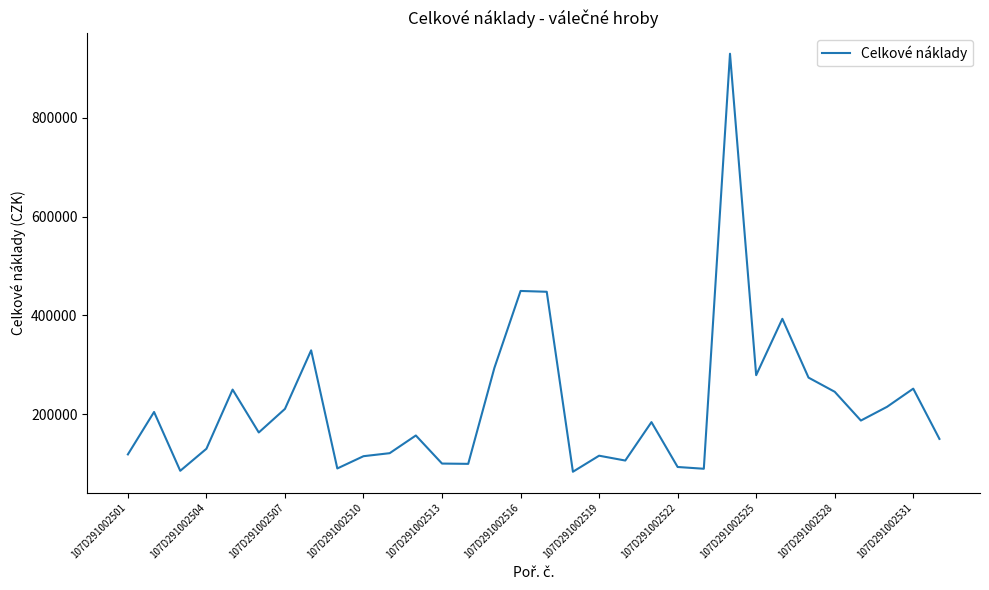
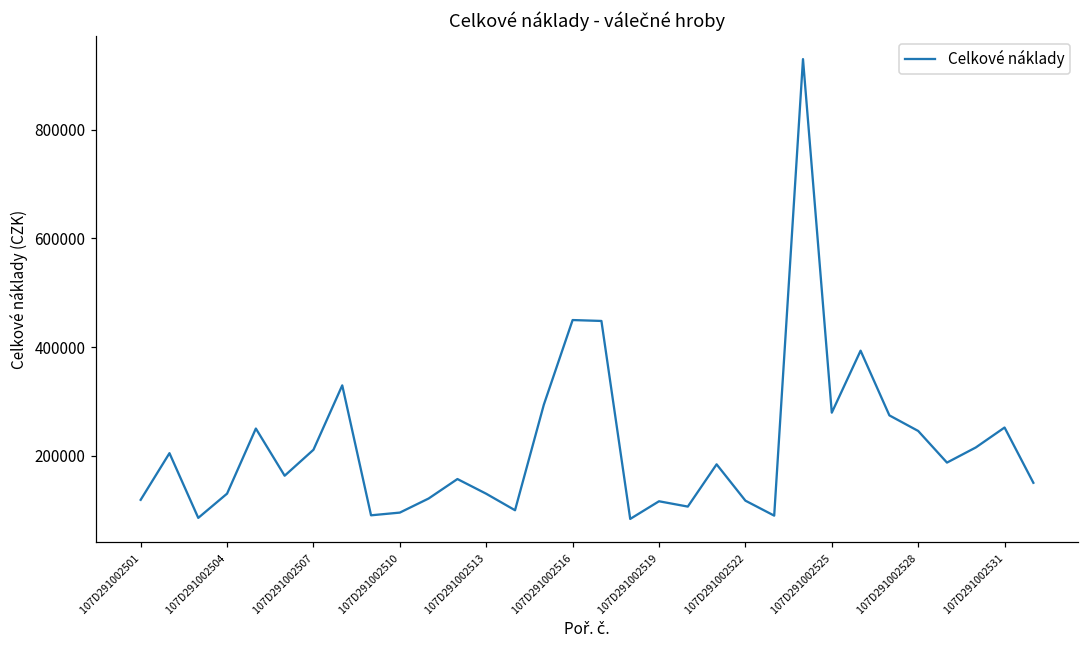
  {
    "107D291002501": 120000,
    "107D291002504": 130000,
    "107D291002507": 210000,
-   "107D291002510": 120000,
-   "107D291002513": 100000,
+   "107D291002510": 100000,
+   "107D291002513": 130000,
    "107D291002516": 450000,
    "107D291002519": 120000,
-   "107D291002522": 90000,
+   "107D291002522": 120000,
    "107D291002525": 280000,
    "107D291002528": 250000,
    "107D291002531": 250000
  }
